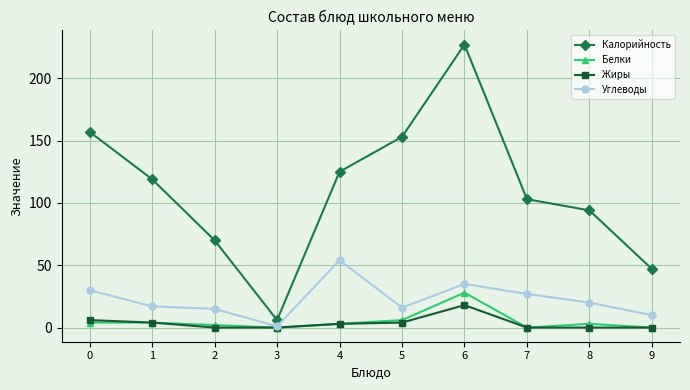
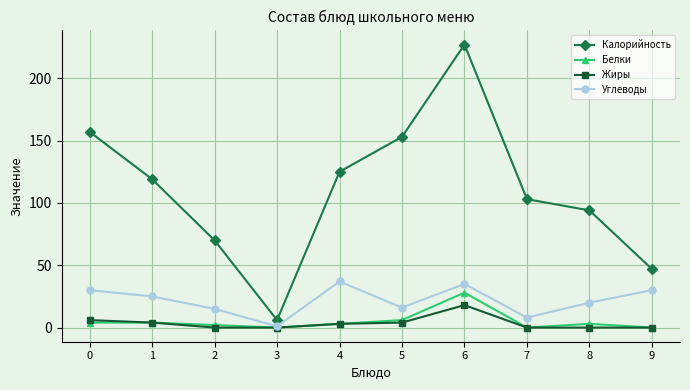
  {
    "Белки": {
      "6": 28,
      "8": 3
    },
    "Углеводы": {
      "0": 30,
-     "1": 17,
+     "1": 25,
      "2": 15,
-     "4": 54,
+     "4": 37,
      "5": 16,
      "6": 35,
-     "7": 27,
+     "7": 8,
      "8": 20,
-     "9": 10
+     "9": 30
    }
  }
